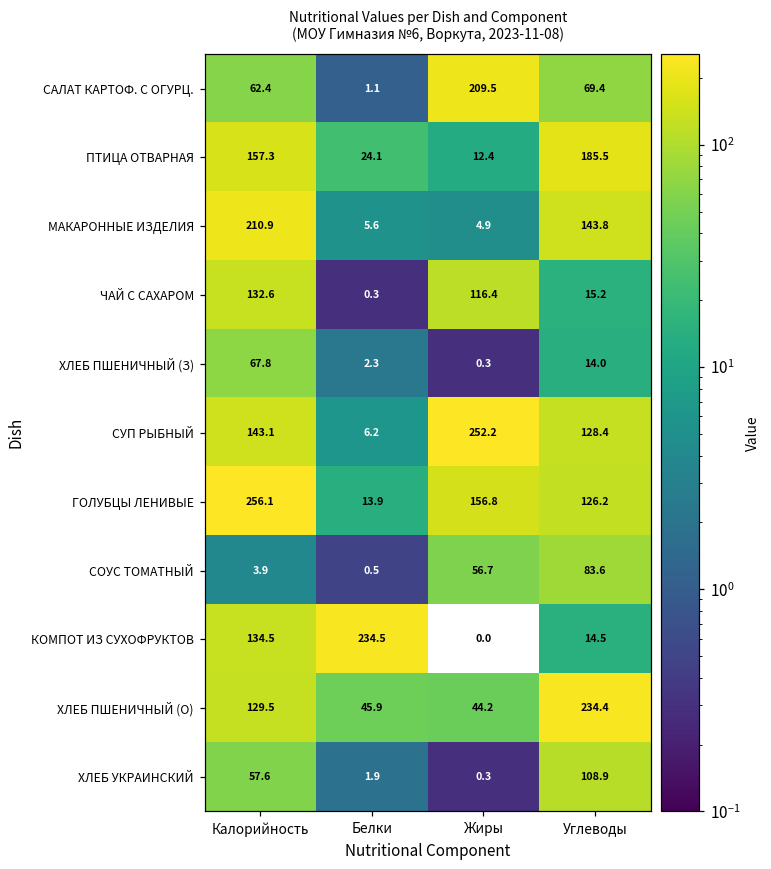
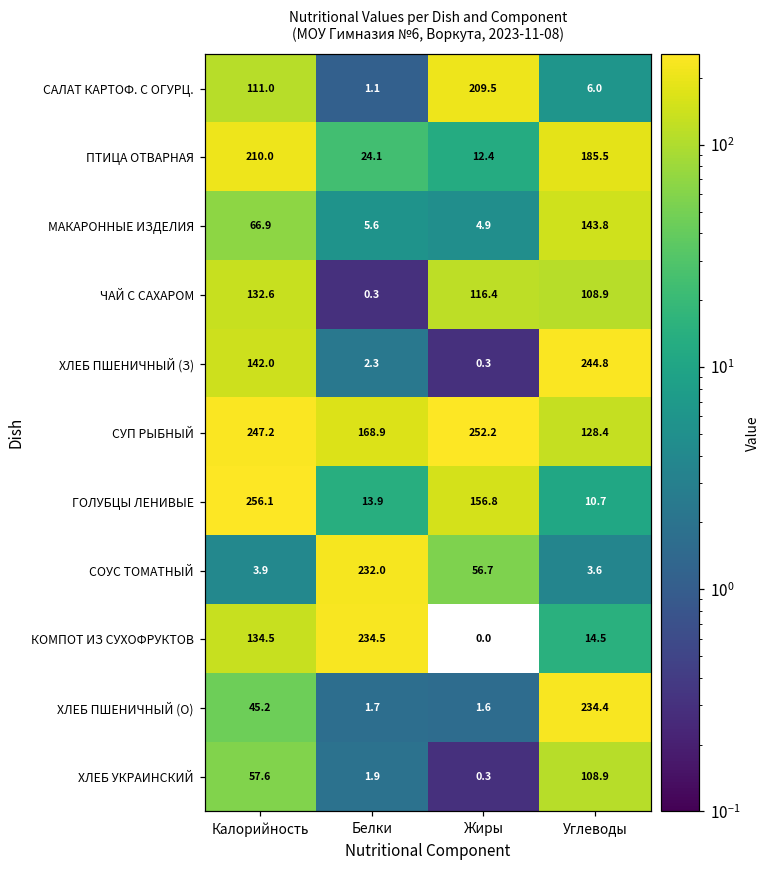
  {
    "САЛАТ КАРТОФ. С ОГУРЦ.": {
-     "Калорийность": 62.4,
+     "Калорийность": 111.0,
      "Белки": 1.1,
      "Жиры": 209.5,
-     "Углеводы": 69.4
+     "Углеводы": 6.0
    },
    "ПТИЦА ОТВАРНАЯ": {
-     "Калорийность": 157.3,
+     "Калорийность": 210.0,
      "Белки": 24.1,
      "Жиры": 12.4,
      "Углеводы": 185.5
    },
    "МАКАРОННЫЕ ИЗДЕЛИЯ": {
-     "Калорийность": 210.9,
+     "Калорийность": 66.9,
      "Белки": 5.6,
      "Жиры": 4.9,
      "Углеводы": 143.8
    },
    "ЧАЙ С САХАРОМ": {
      "Калорийность": 132.6,
      "Белки": 0.3,
      "Жиры": 116.4,
-     "Углеводы": 15.2
+     "Углеводы": 108.9
    },
    "ХЛЕБ ПШЕНИЧНЫЙ (З)": {
-     "Калорийность": 67.8,
+     "Калорийность": 142.0,
      "Белки": 2.3,
      "Жиры": 0.3,
-     "Углеводы": 14.0
+     "Углеводы": 244.8
    },
    "СУП РЫБНЫЙ": {
-     "Калорийность": 143.1,
-     "Белки": 6.2,
+     "Калорийность": 247.2,
+     "Белки": 168.9,
      "Жиры": 252.2,
      "Углеводы": 128.4
    },
    "ГОЛУБЦЫ ЛЕНИВЫЕ": {
      "Калорийность": 256.1,
      "Белки": 13.9,
      "Жиры": 156.8,
-     "Углеводы": 126.2
+     "Углеводы": 10.7
    },
    "СОУС ТОМАТНЫЙ": {
      "Калорийность": 3.9,
-     "Белки": 0.5,
+     "Белки": 232.0,
      "Жиры": 56.7,
-     "Углеводы": 83.6
+     "Углеводы": 3.6
    },
    "КОМПОТ ИЗ СУХОФРУКТОВ": {
      "Калорийность": 134.5,
      "Белки": 234.5,
      "Жиры": 0.0,
      "Углеводы": 14.5
    },
    "ХЛЕБ ПШЕНИЧНЫЙ (О)": {
-     "Калорийность": 129.5,
-     "Белки": 45.9,
-     "Жиры": 44.2,
+     "Калорийность": 45.2,
+     "Белки": 1.7,
+     "Жиры": 1.6,
      "Углеводы": 234.4
    },
    "ХЛЕБ УКРАИНСКИЙ": {
      "Калорийность": 57.6,
      "Белки": 1.9,
      "Жиры": 0.3,
      "Углеводы": 108.9
    }
  }
